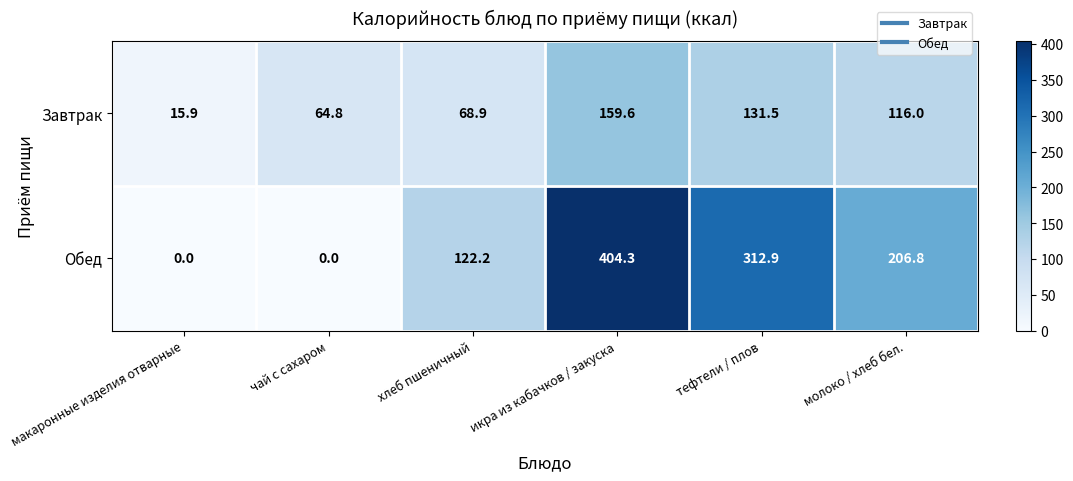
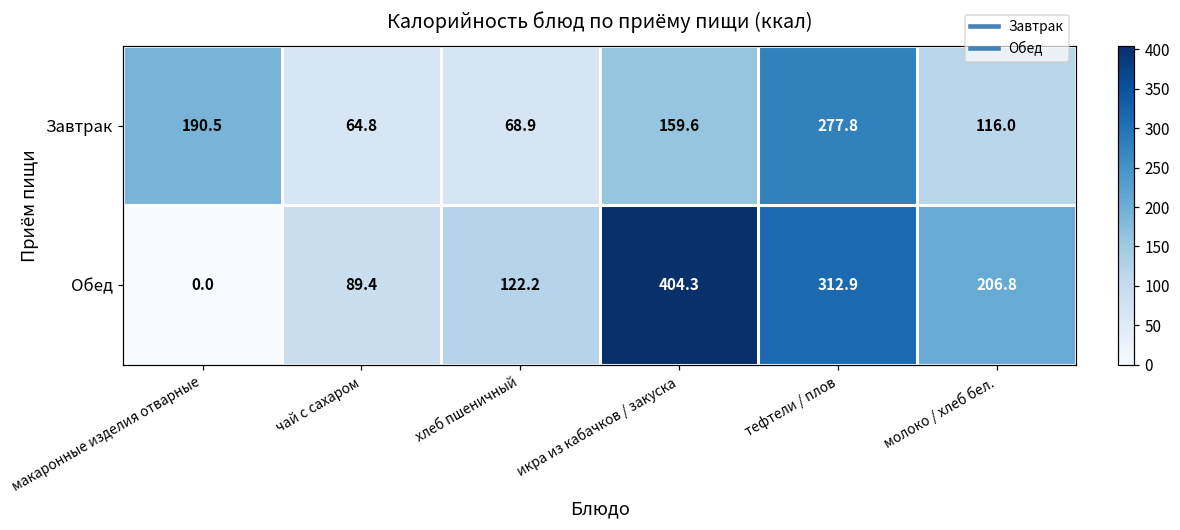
  {
    "Завтрак": {
-     "макаронные изделия отварные": 15.9,
+     "макаронные изделия отварные": 190.5,
      "чай с сахаром": 64.8,
      "хлеб пшеничный": 68.9,
      "икра из кабачков / закуска": 159.6,
-     "тефтели / плов": 131.5,
+     "тефтели / плов": 277.8,
      "молоко / хлеб бел.": 116.0
    },
    "Обед": {
      "макаронные изделия отварные": 0.0,
-     "чай с сахаром": 0.0,
+     "чай с сахаром": 89.4,
      "хлеб пшеничный": 122.2,
      "икра из кабачков / закуска": 404.3,
      "тефтели / плов": 312.9,
      "молоко / хлеб бел.": 206.8
    }
  }
